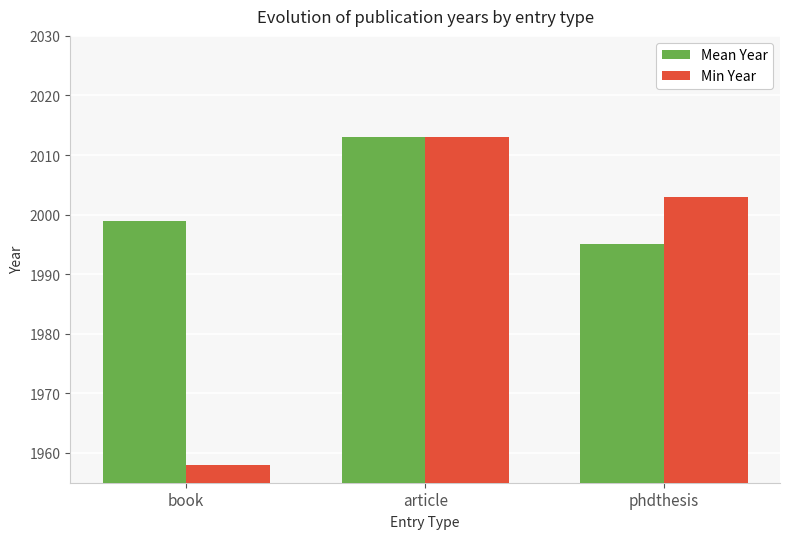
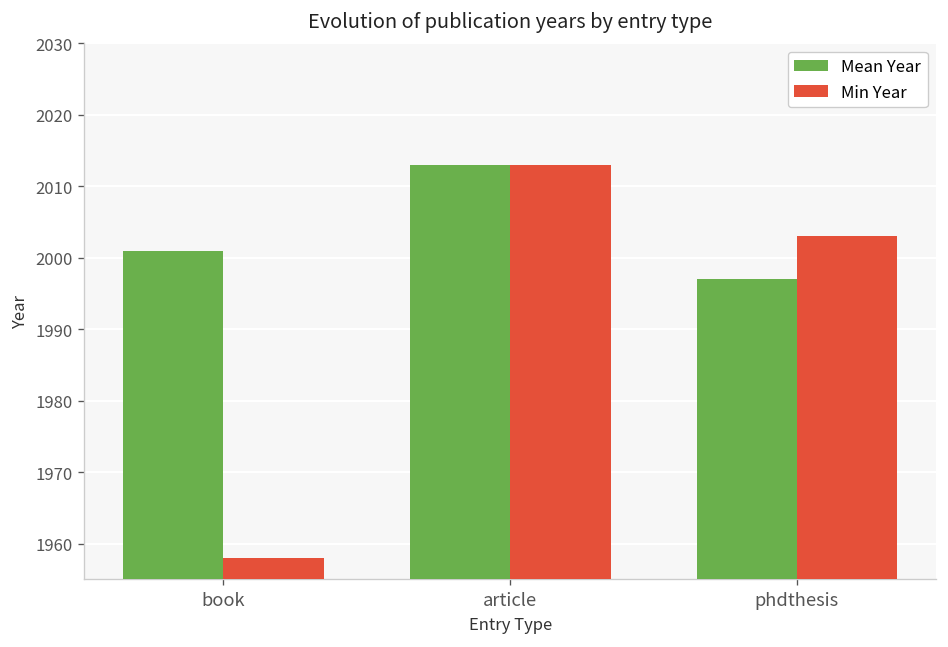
  {
    "Mean Year": {
-     "book": 1999,
+     "book": 2001,
      "article": 2013,
-     "phdthesis": 1995
+     "phdthesis": 1997
    },
    "Min Year": {
      "book": 1958,
      "article": 2013,
      "phdthesis": 2003
    }
  }
